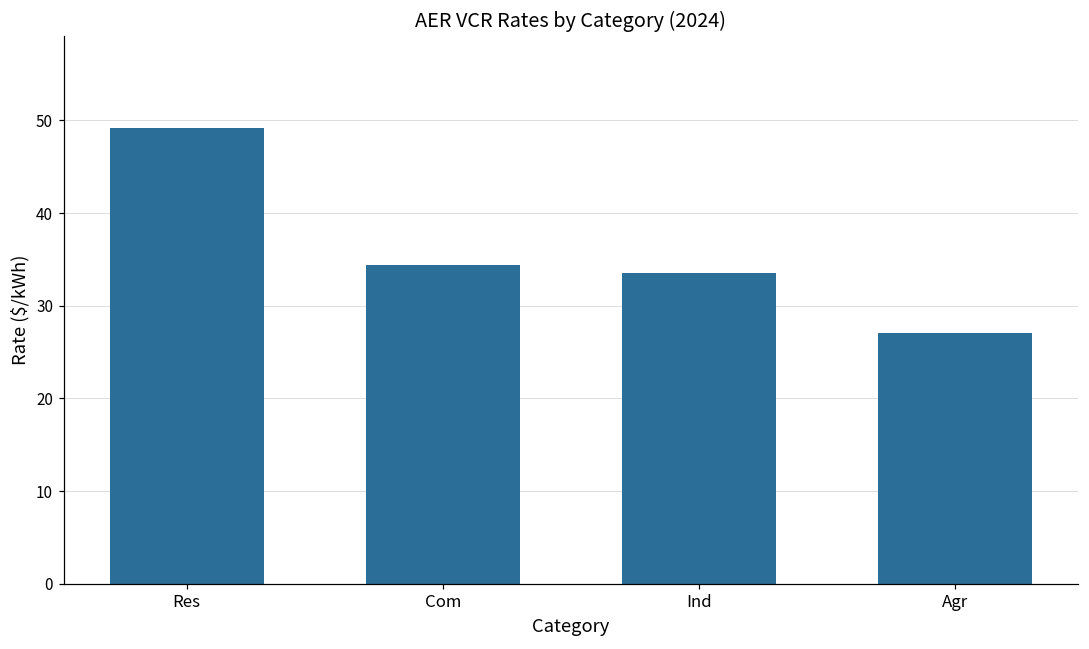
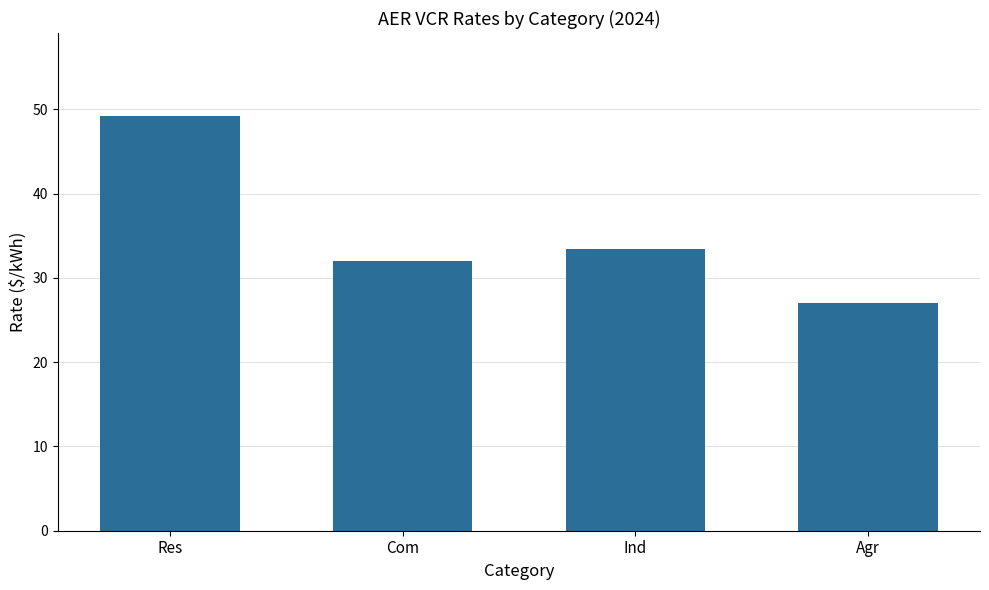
  {
    "Res": 49,
-   "Com": 34,
+   "Com": 32,
    "Ind": 33,
    "Agr": 27
  }
